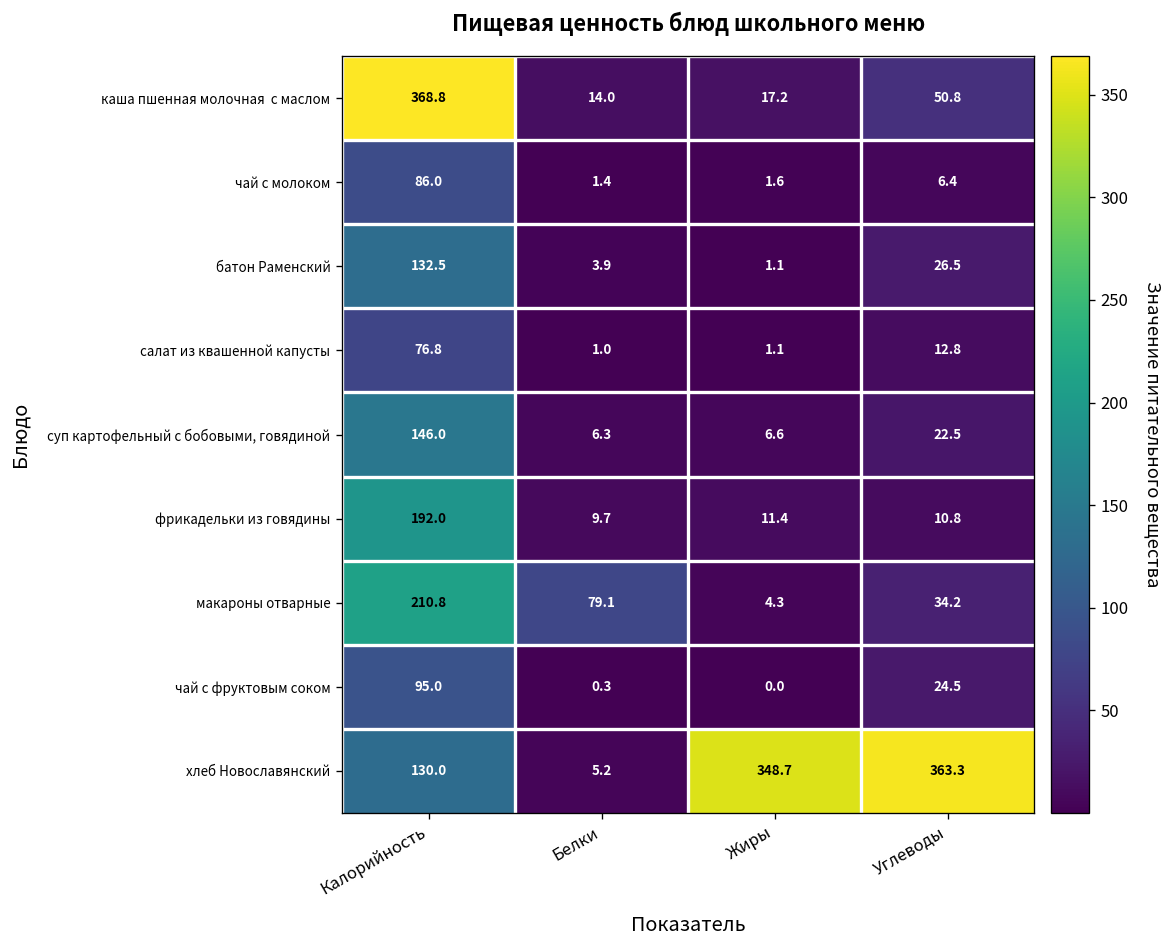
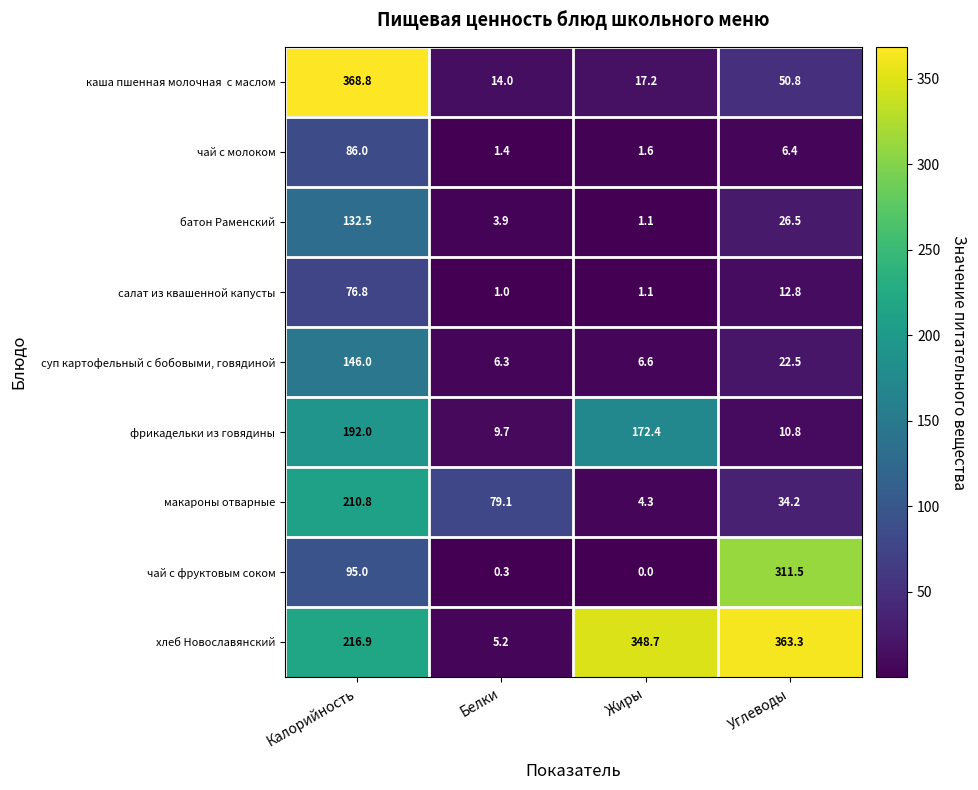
  {
    "каша пшенная молочная с маслом": {
      "Калорийность": 368.8,
      "Белки": 14.0,
      "Жиры": 17.2,
      "Углеводы": 50.8
    },
    "чай с молоком": {
      "Калорийность": 86.0,
      "Белки": 1.4,
      "Жиры": 1.6,
      "Углеводы": 6.4
    },
    "батон Раменский": {
      "Калорийность": 132.5,
      "Белки": 3.9,
      "Жиры": 1.1,
      "Углеводы": 26.5
    },
    "салат из квашенной капусты": {
      "Калорийность": 76.8,
      "Белки": 1.0,
      "Жиры": 1.1,
      "Углеводы": 12.8
    },
    "суп картофельный с бобовыми, говядиной": {
      "Калорийность": 146.0,
      "Белки": 6.3,
      "Жиры": 6.6,
      "Углеводы": 22.5
    },
    "фрикадельки из говядины": {
      "Калорийность": 192.0,
      "Белки": 9.7,
-     "Жиры": 11.4,
+     "Жиры": 172.4,
      "Углеводы": 10.8
    },
    "макароны отварные": {
      "Калорийность": 210.8,
      "Белки": 79.1,
      "Жиры": 4.3,
      "Углеводы": 34.2
    },
    "чай с фруктовым соком": {
      "Калорийность": 95.0,
      "Белки": 0.3,
      "Жиры": 0.0,
-     "Углеводы": 24.5
+     "Углеводы": 311.5
    },
    "хлеб Новославянский": {
-     "Калорийность": 130.0,
+     "Калорийность": 216.9,
      "Белки": 5.2,
      "Жиры": 348.7,
      "Углеводы": 363.3
    }
  }
